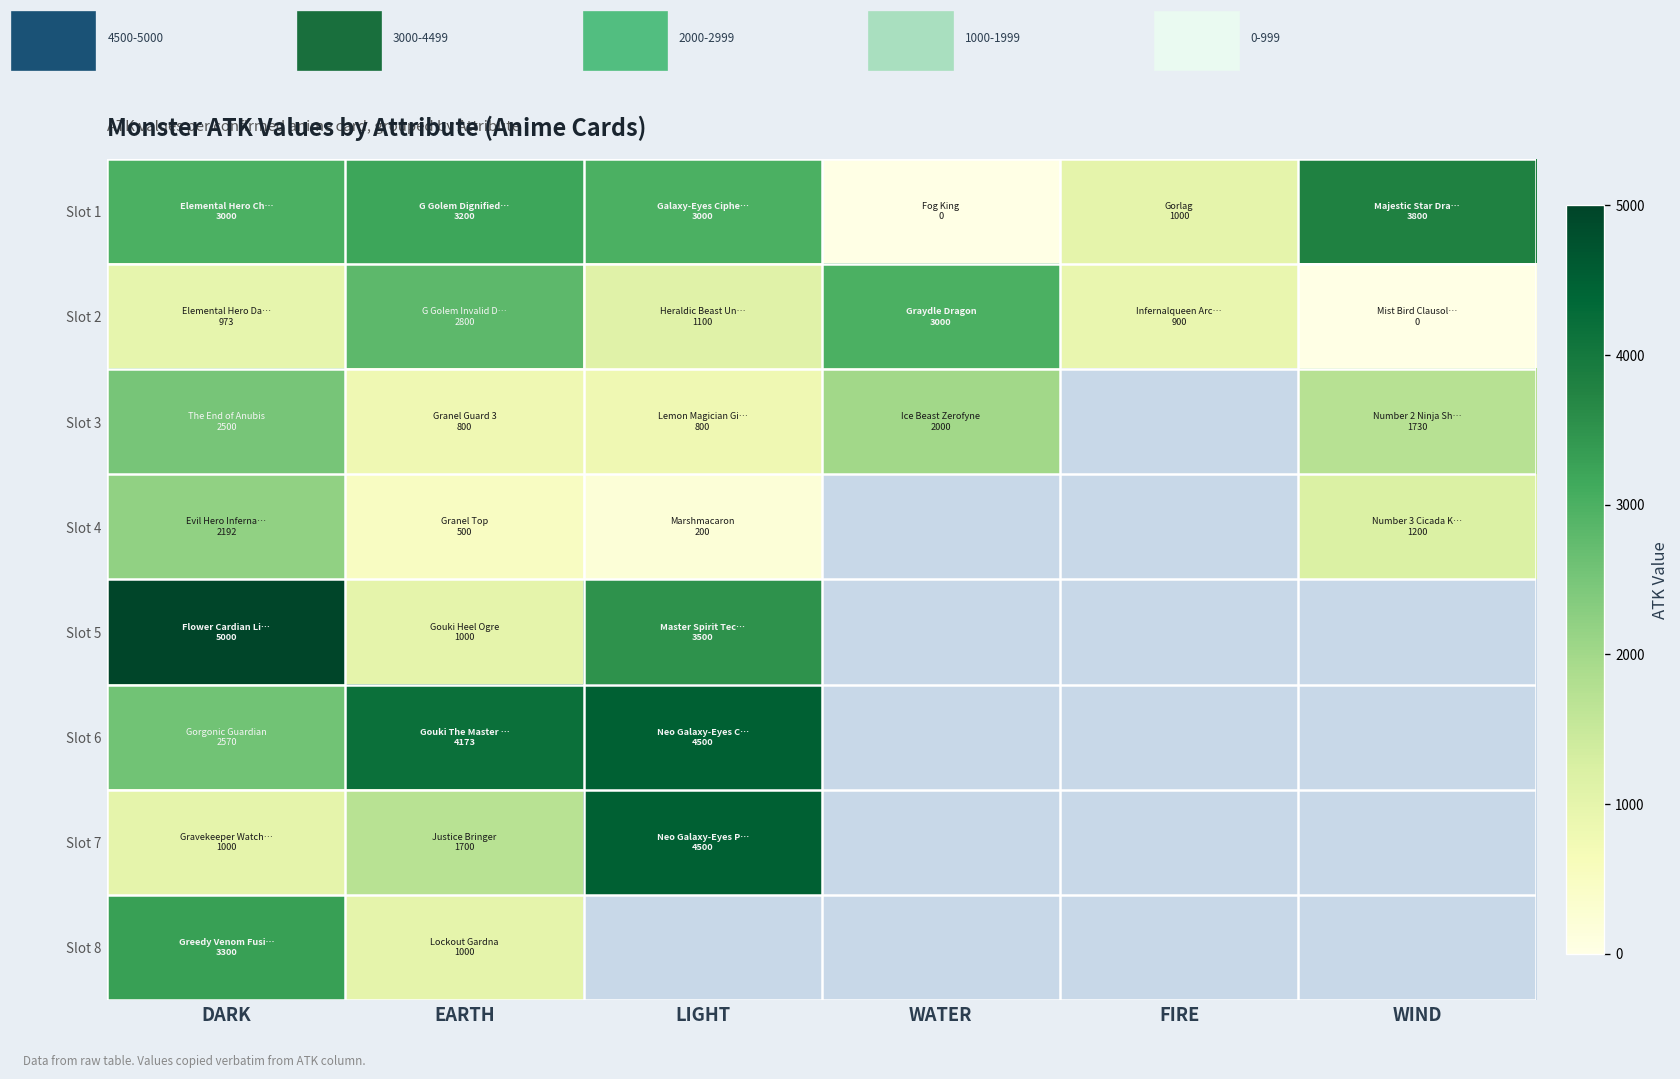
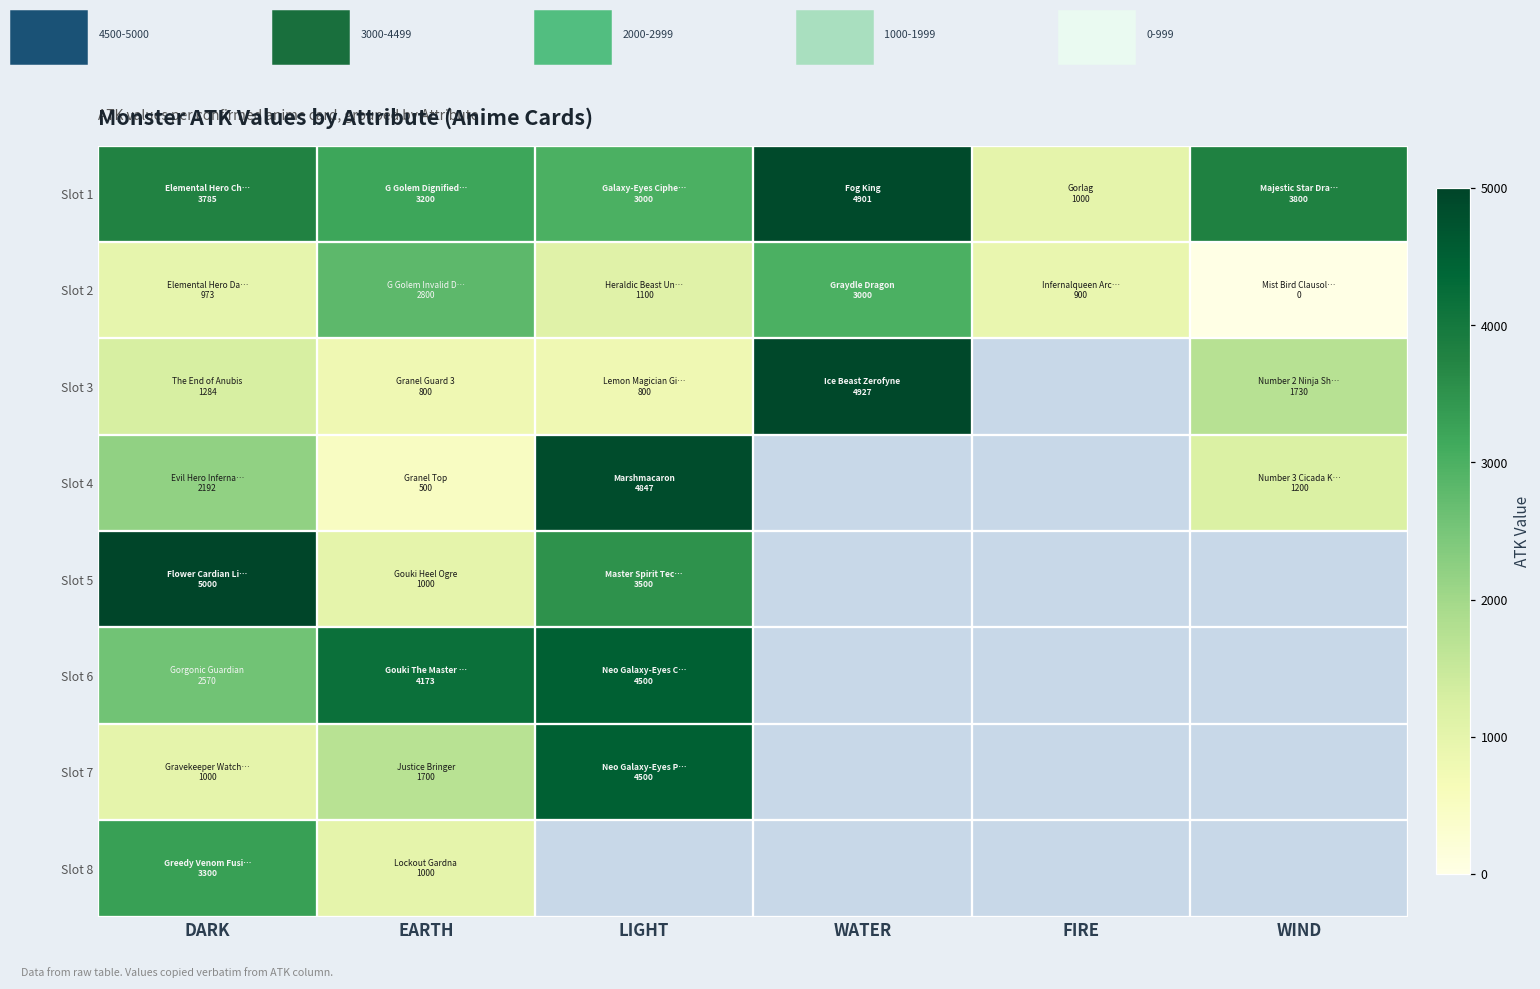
  {
    "Slot 1": {
-     "DARK": 3000,
+     "DARK": 3785,
      "EARTH": 3200,
      "LIGHT": 3000,
-     "WATER": 0,
+     "WATER": 4901,
      "FIRE": 1000,
      "WIND": 3800
    },
    "Slot 2": {
      "DARK": 973,
      "EARTH": 2800,
      "LIGHT": 1100,
      "WATER": 3000,
      "FIRE": 900,
      "WIND": 0
    },
    "Slot 3": {
-     "DARK": 2500,
+     "DARK": 1284,
      "LIGHT": 800,
-     "WATER": 2000
+     "WATER": 4927
    },
    "Slot 4": {
      "DARK": 2192,
      "EARTH": 500,
-     "LIGHT": 200
+     "LIGHT": 4847
    },
    "Slot 5": {
      "DARK": 5000,
      "EARTH": 1000,
      "LIGHT": 3500
    },
    "Slot 6": {
      "DARK": 2570,
      "EARTH": 4173,
      "LIGHT": 4500
    },
    "Slot 7": {
      "DARK": 1000,
      "EARTH": 1700,
      "LIGHT": 4500
    },
    "Slot 8": {
      "DARK": 3300,
      "EARTH": 1000
    }
  }
